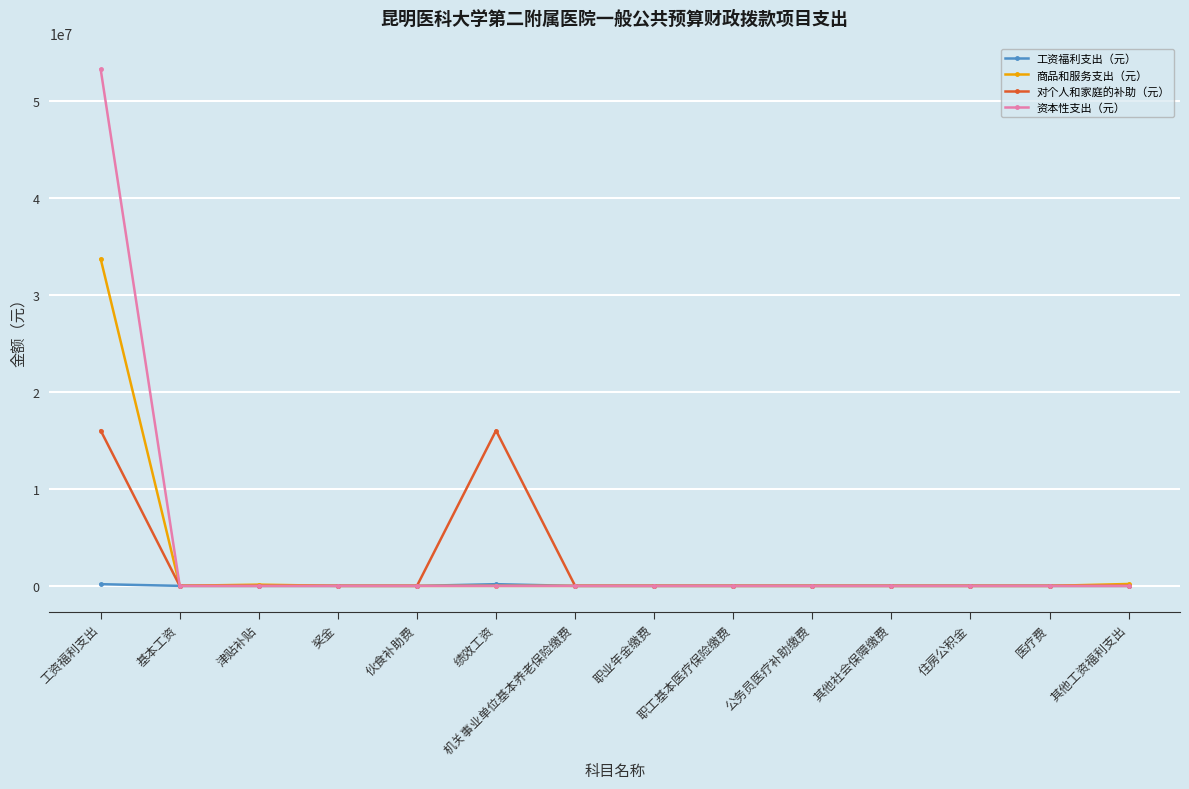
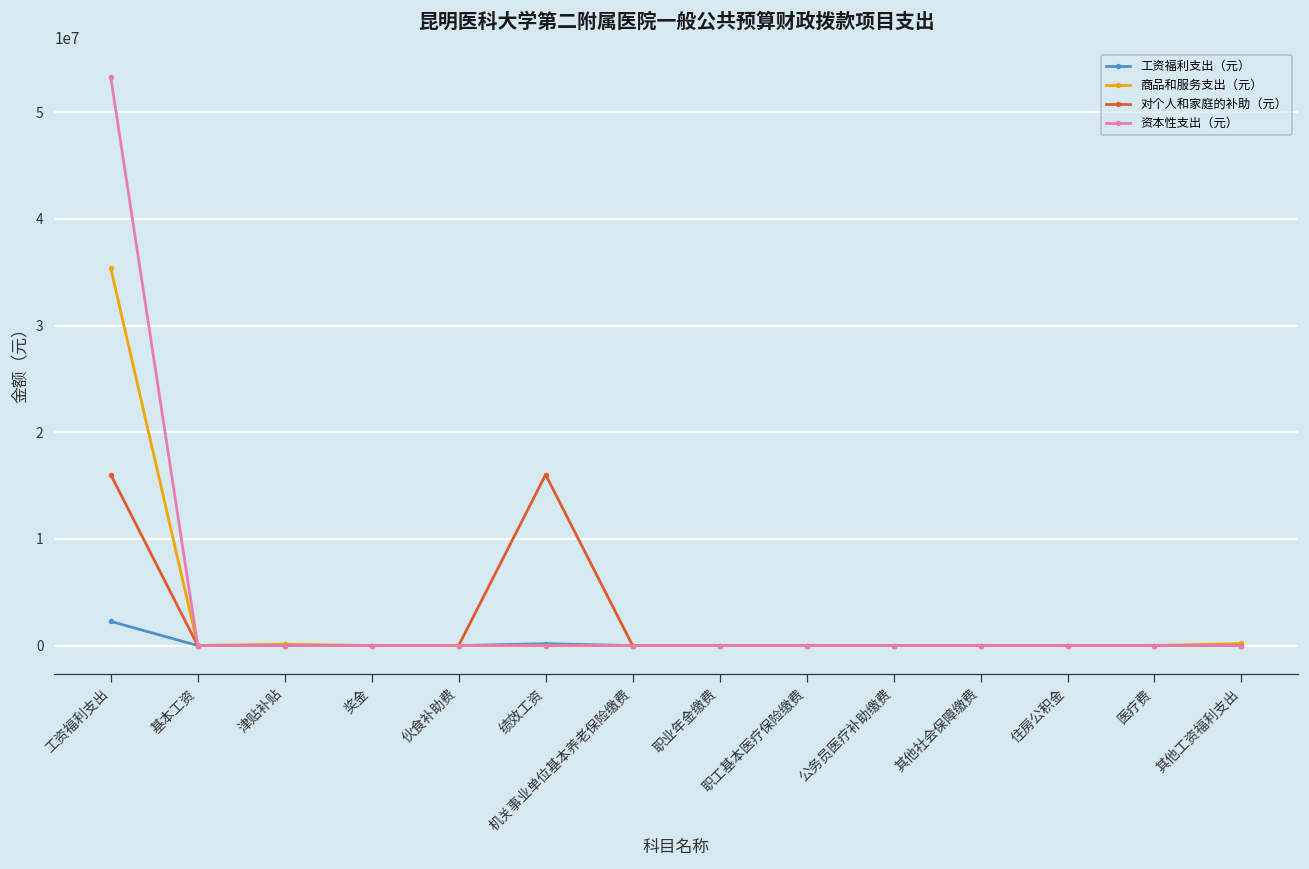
  {
    "工资福利支出（元）": {
-     "工资福利支出": 0
+     "工资福利支出": 2000000
    },
    "商品和服务支出（元）": {
-     "工资福利支出": 34000000
+     "工资福利支出": 35000000
    },
    "对个人和家庭的补助（元）": {
      "工资福利支出": 16000000,
      "绩效工资": 16000000
    },
    "资本性支出（元）": {
      "工资福利支出": 53000000
    }
  }
